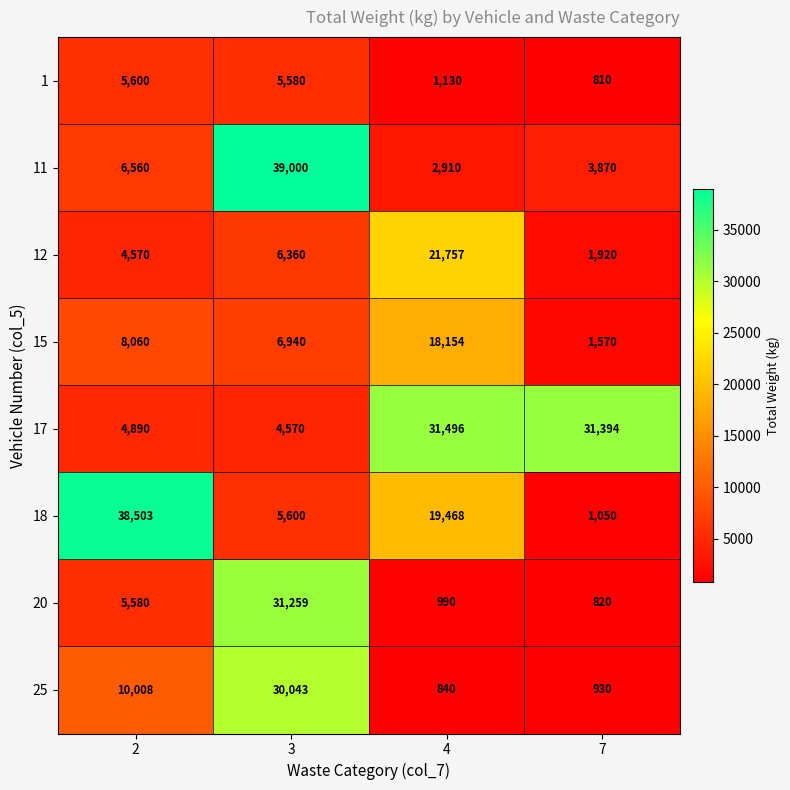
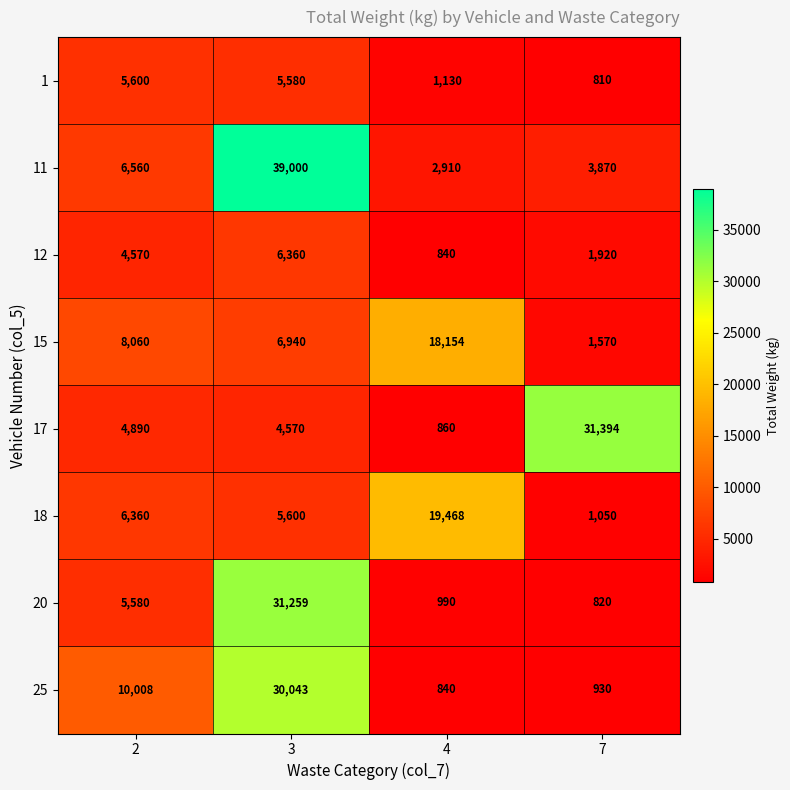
  {
    "1": {
      "2": "5,600",
      "3": "5,580",
      "4": "1,130",
      "7": "810"
    },
    "11": {
      "2": "6,560",
      "3": "39,000",
      "4": "2,910",
      "7": "3,870"
    },
    "12": {
      "2": "4,570",
      "3": "6,360",
-     "4": "21,757",
+     "4": "840",
      "7": "1,920"
    },
    "15": {
      "2": "8,060",
      "3": "6,940",
      "4": "18,154",
      "7": "1,570"
    },
    "17": {
      "2": "4,890",
      "3": "4,570",
-     "4": "31,496",
+     "4": "860",
      "7": "31,394"
    },
    "18": {
-     "2": "38,503",
+     "2": "6,360",
      "3": "5,600",
      "4": "19,468",
      "7": "1,050"
    },
    "20": {
      "2": "5,580",
      "3": "31,259",
      "4": "990",
      "7": "820"
    },
    "25": {
      "2": "10,008",
      "3": "30,043",
      "4": "840",
      "7": "930"
    }
  }
